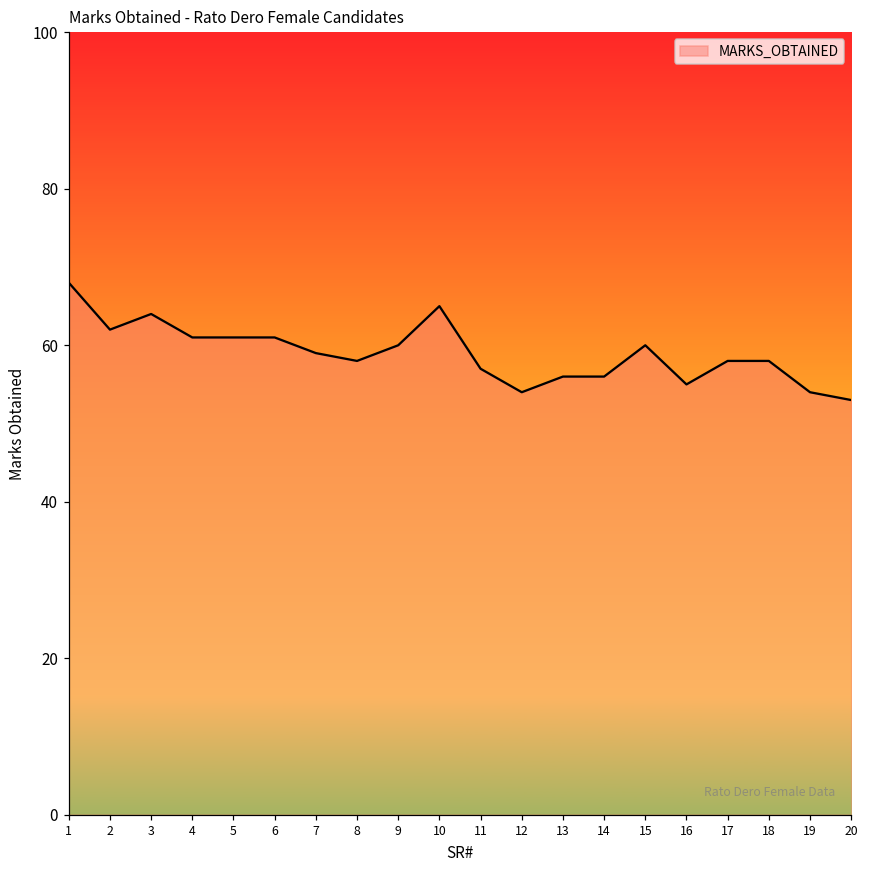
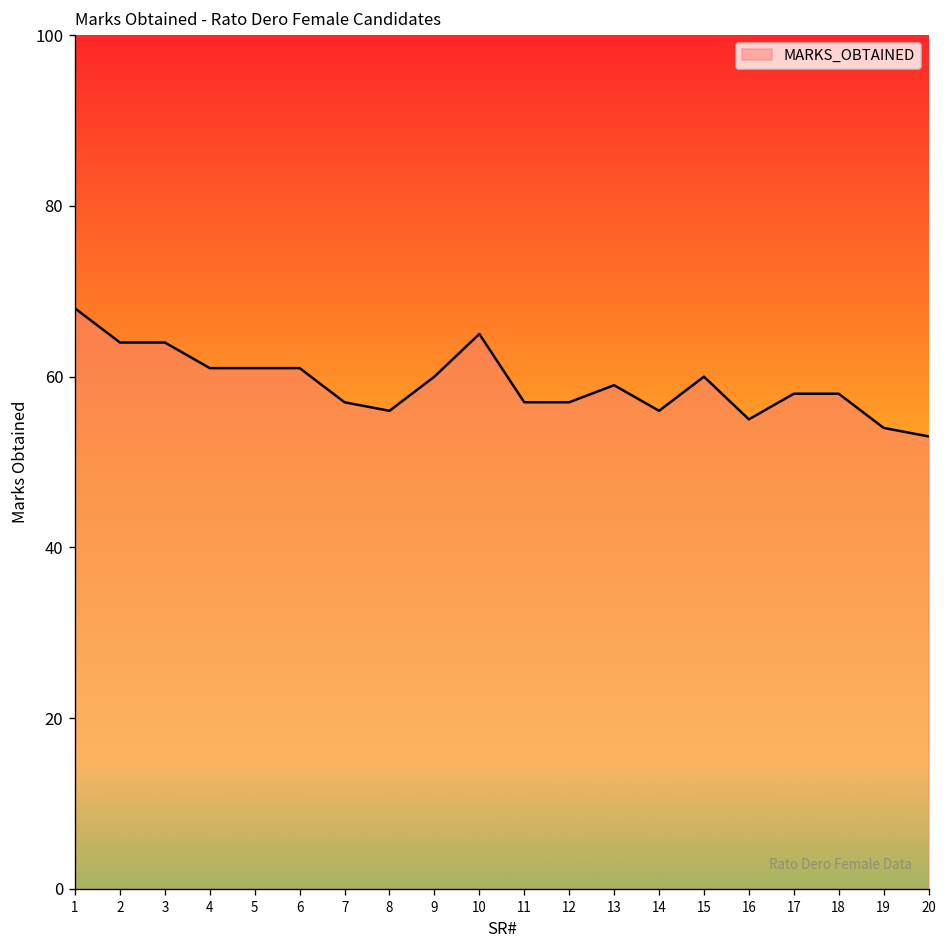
  {
    "1": 68,
-   "2": 62,
+   "2": 64,
    "3": 64,
    "4": 61,
    "5": 61,
    "6": 61,
-   "7": 59,
-   "8": 58,
+   "7": 57,
+   "8": 56,
    "9": 60,
    "10": 65,
    "11": 57,
-   "12": 54,
-   "13": 56,
+   "12": 57,
+   "13": 59,
    "14": 56,
    "15": 60,
    "16": 55,
    "17": 58,
    "18": 58,
    "19": 54,
    "20": 53
  }
